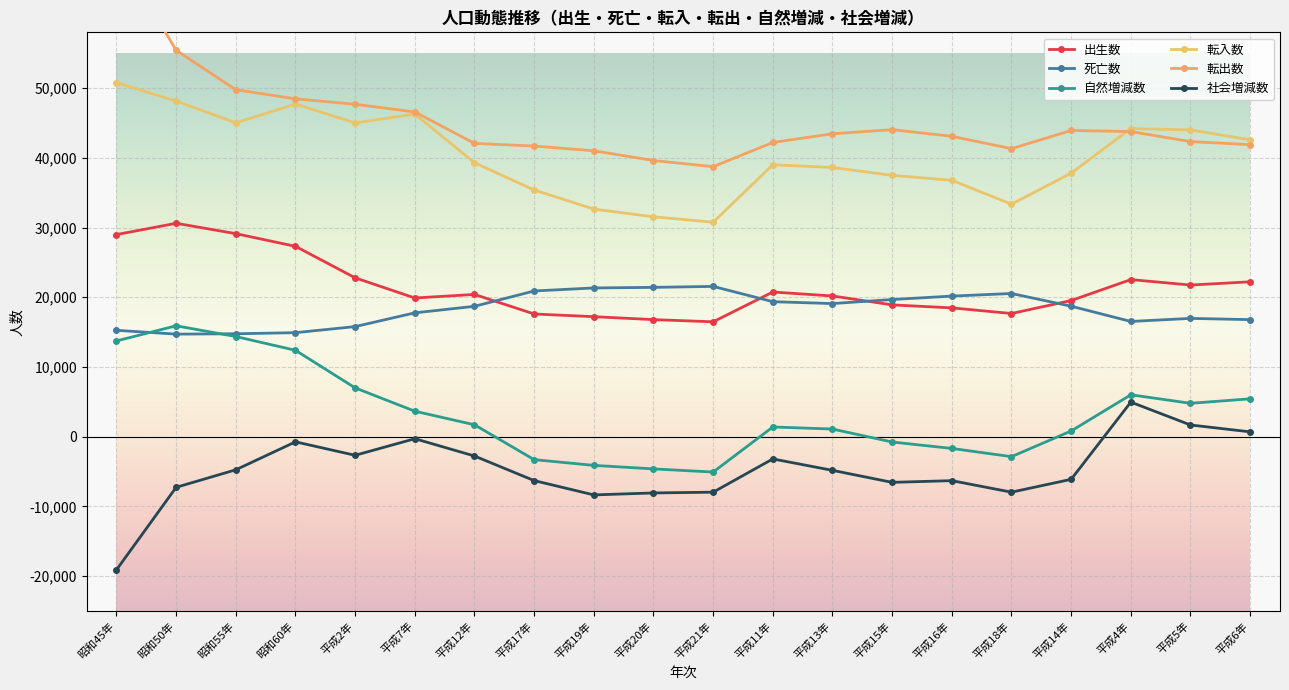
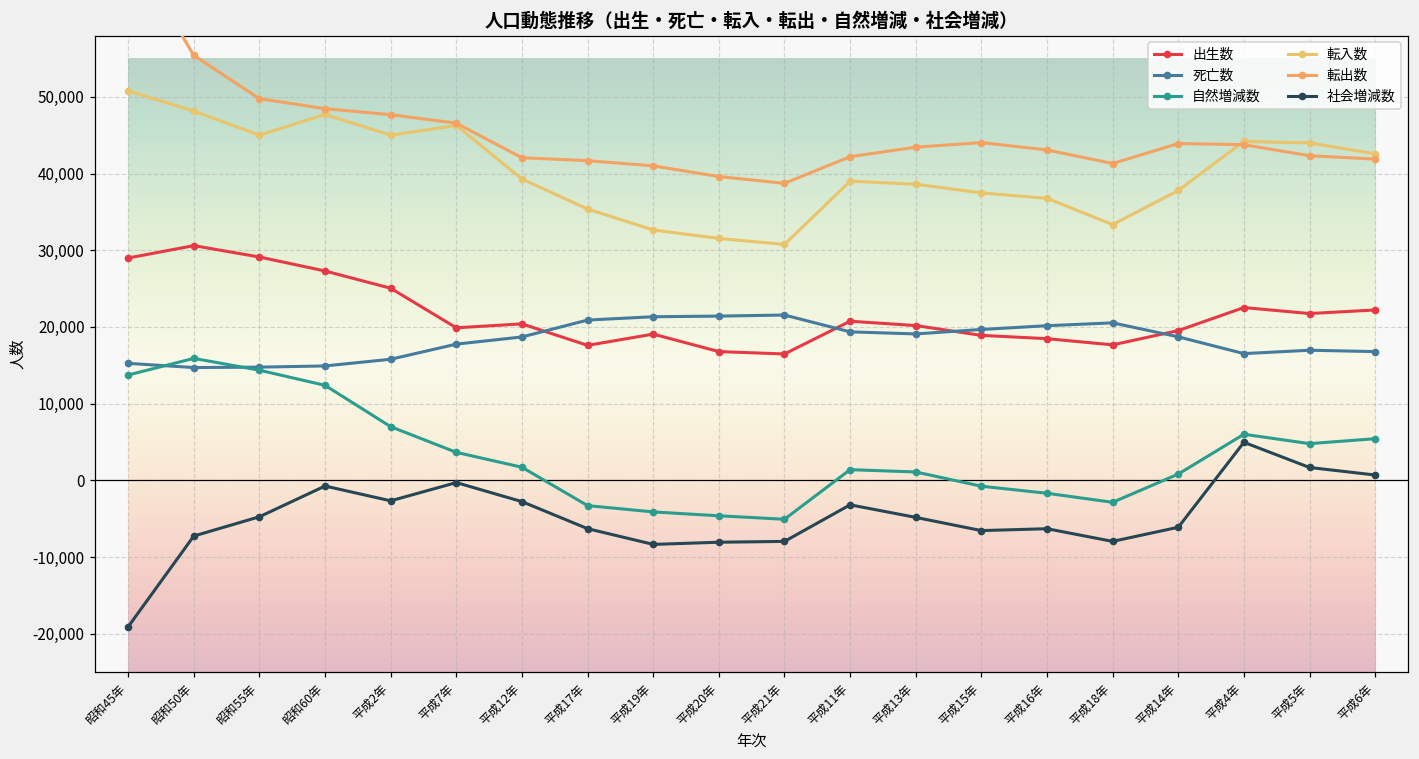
  {
    "出生数": {
      "昭和45年": "29,000",
      "昭和50年": "31,000",
      "昭和55年": "29,000",
      "昭和60年": "27,000",
-     "平成2年": "23,000",
+     "平成2年": "25,000",
      "平成7年": "20,000",
      "平成12年": "20,000",
      "平成17年": "18,000",
-     "平成19年": "17,000",
+     "平成19年": "19,000",
      "平成20年": "17,000",
      "平成21年": "16,000",
      "平成11年": "21,000",
      "平成13年": "20,000",
      "平成15年": "19,000",
      "平成16年": "18,000",
      "平成18年": "18,000",
      "平成14年": "20,000",
      "平成4年": "23,000",
      "平成5年": "22,000",
      "平成6年": "22,000"
    },
    "社会増減数": {
      "昭和45年": "-19,000",
      "昭和50年": "-7,000",
      "昭和55年": "-5,000",
      "昭和60年": "-1,000",
      "平成2年": "-3,000",
      "平成7年": "0",
      "平成12年": "-3,000",
      "平成17年": "-6,000",
      "平成19年": "-8,000",
      "平成20年": "-8,000",
      "平成21年": "-8,000",
      "平成11年": "-3,000",
      "平成13年": "-5,000",
      "平成15年": "-7,000",
      "平成16年": "-6,000",
      "平成18年": "-8,000",
      "平成14年": "-6,000",
      "平成4年": "5,000",
      "平成5年": "2,000",
      "平成6年": "1,000"
    }
  }
